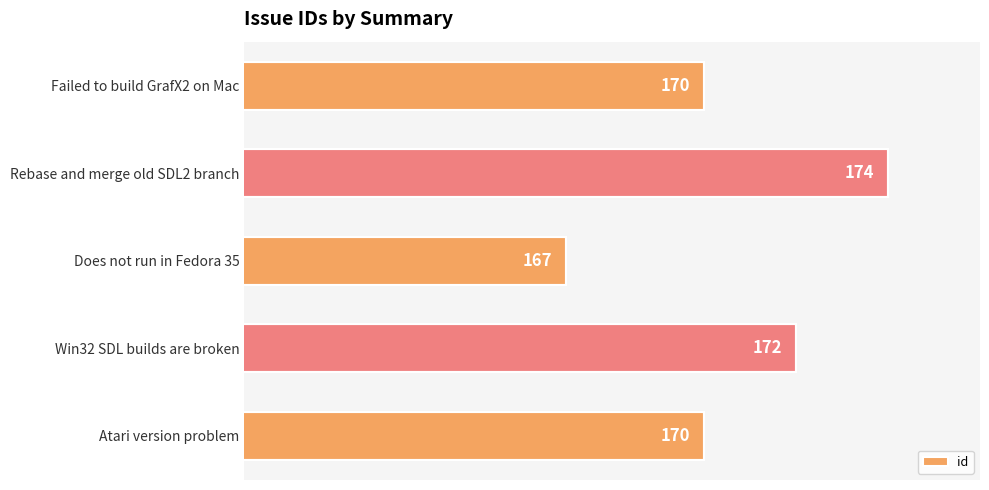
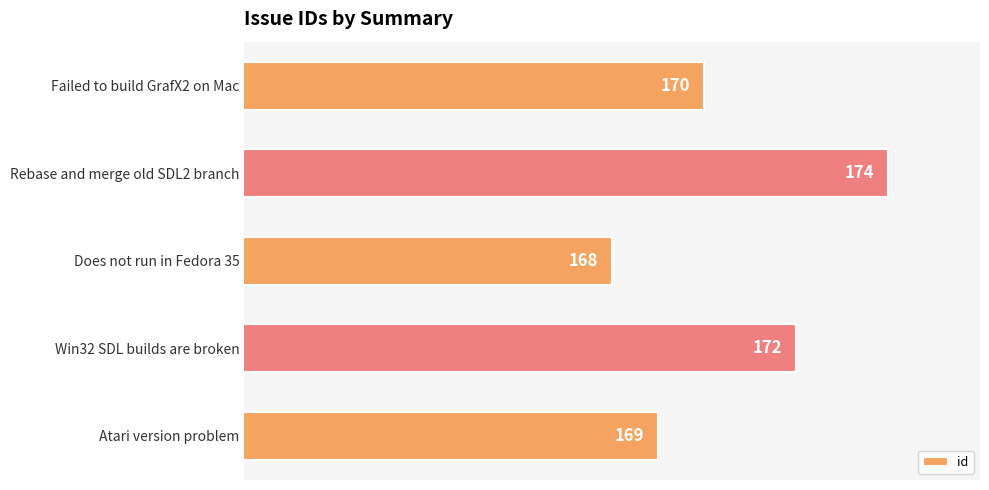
  {
    "Failed to build GrafX2 on Mac": 170,
    "Rebase and merge old SDL2 branch": 174,
-   "Does not run in Fedora 35": 167,
+   "Does not run in Fedora 35": 168,
    "Win32 SDL builds are broken": 172,
-   "Atari version problem": 170
+   "Atari version problem": 169
  }
